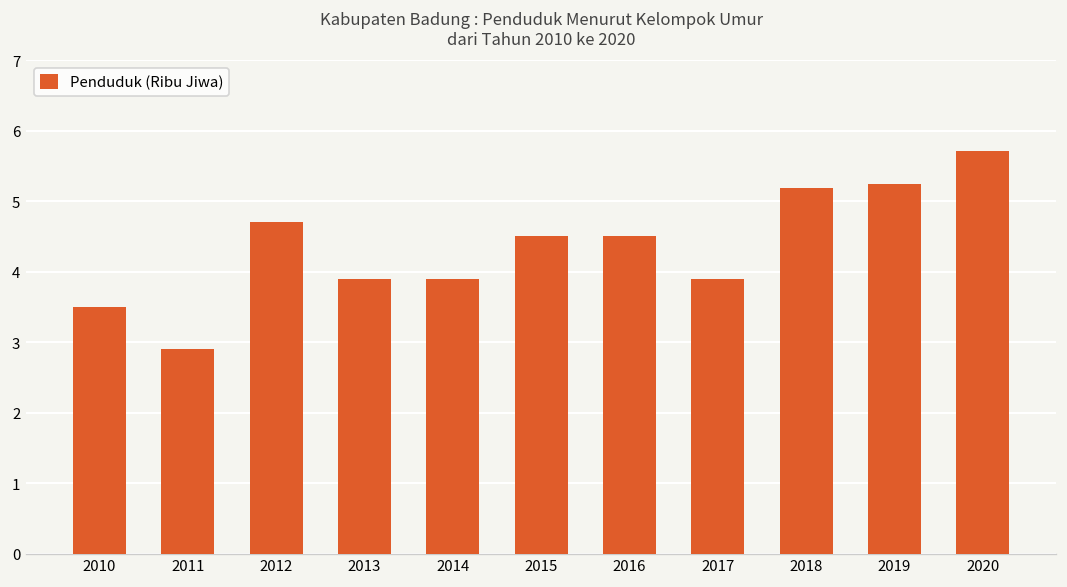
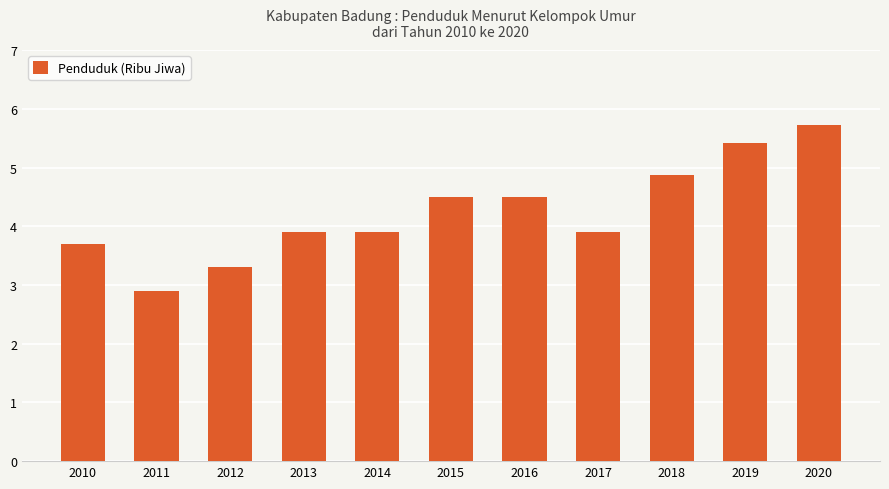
  {
-   "2010": 3.5,
+   "2010": 3.7,
    "2011": 2.9,
-   "2012": 4.7,
+   "2012": 3.3,
    "2013": 3.9,
    "2014": 3.9,
    "2015": 4.5,
    "2016": 4.5,
    "2017": 3.9,
-   "2018": 5.2,
-   "2019": 5.3,
+   "2018": 4.9,
+   "2019": 5.4,
    "2020": 5.7
  }
